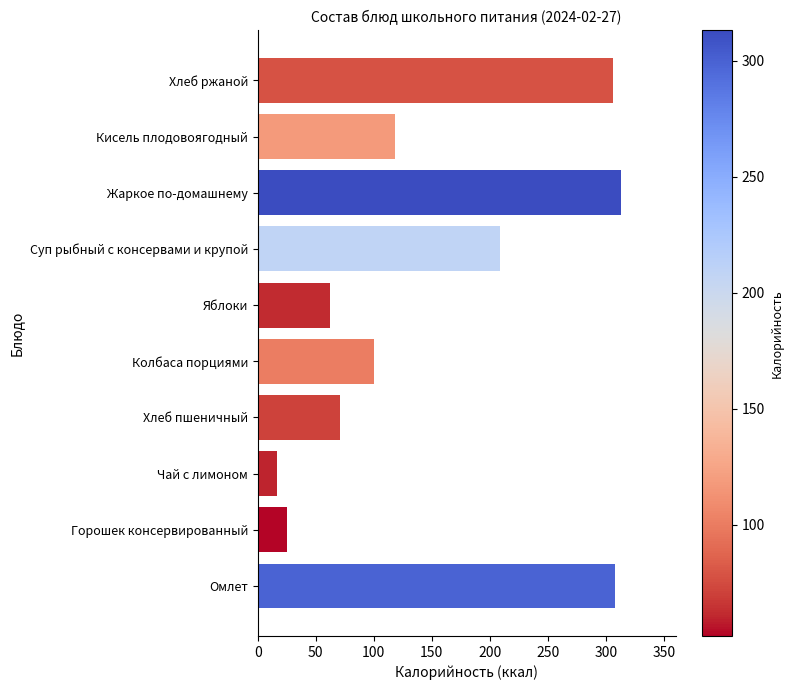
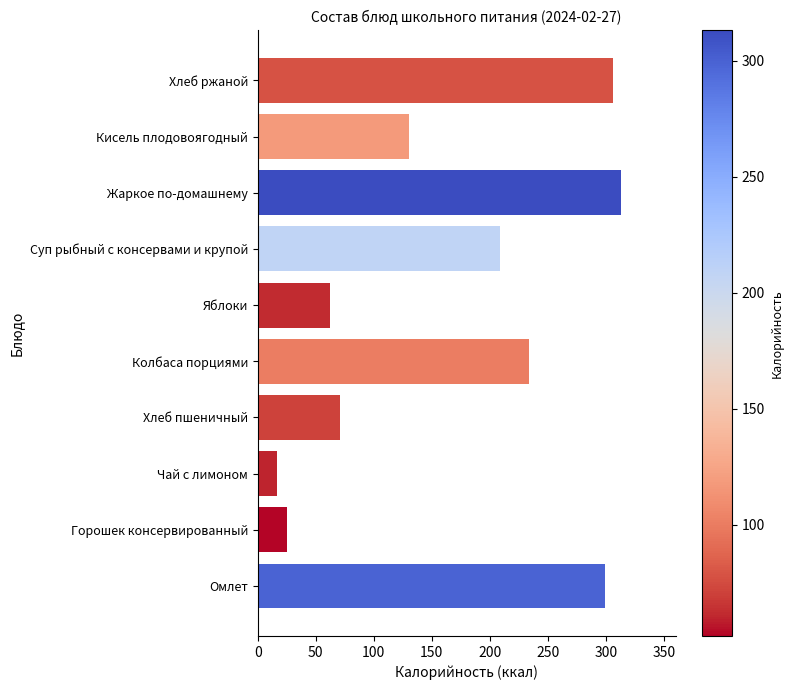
  {
    "Хлеб ржаной": 306,
-   "Кисель плодовоягодный": 118,
+   "Кисель плодовоягодный": 130,
    "Жаркое по-домашнему": 313,
    "Суп рыбный с консервами и крупой": 209,
    "Яблоки": 62,
-   "Колбаса порциями": 100,
+   "Колбаса порциями": 234,
    "Хлеб пшеничный": 71,
    "Чай с лимоном": 17,
    "Горошек консервированный": 25,
-   "Омлет": 308
+   "Омлет": 299
  }
